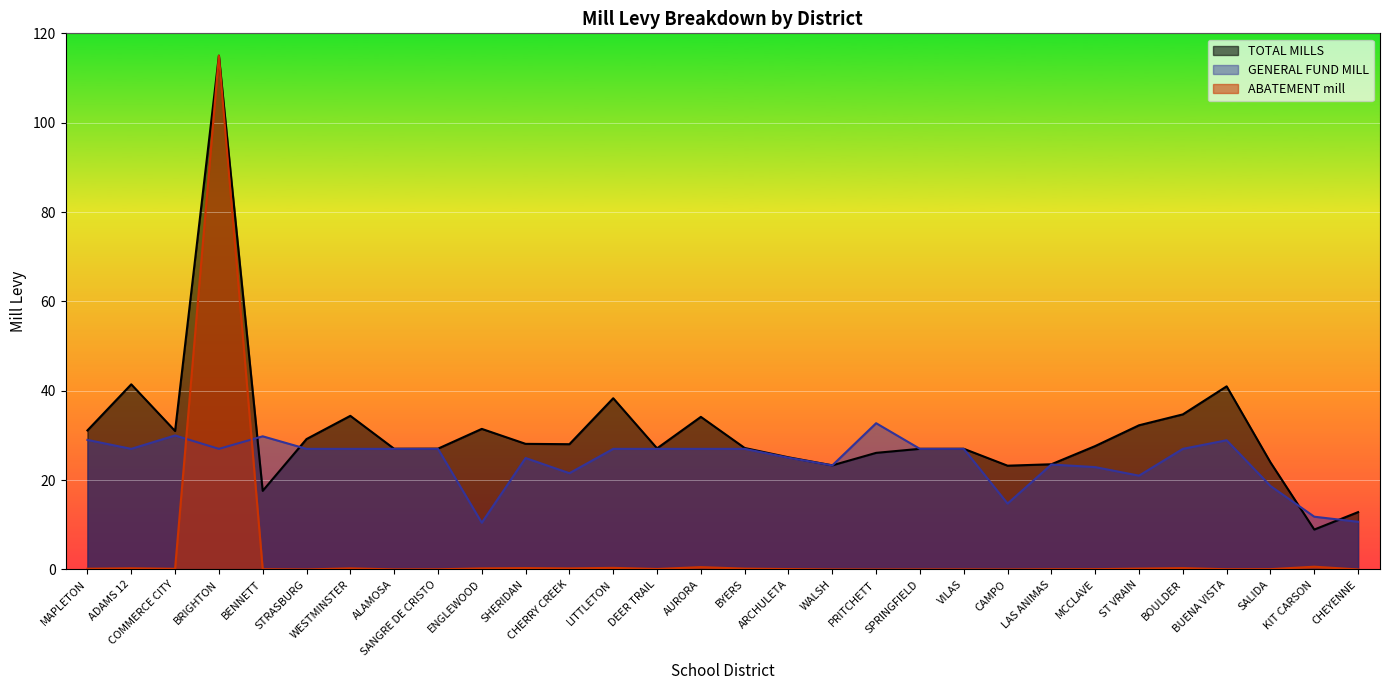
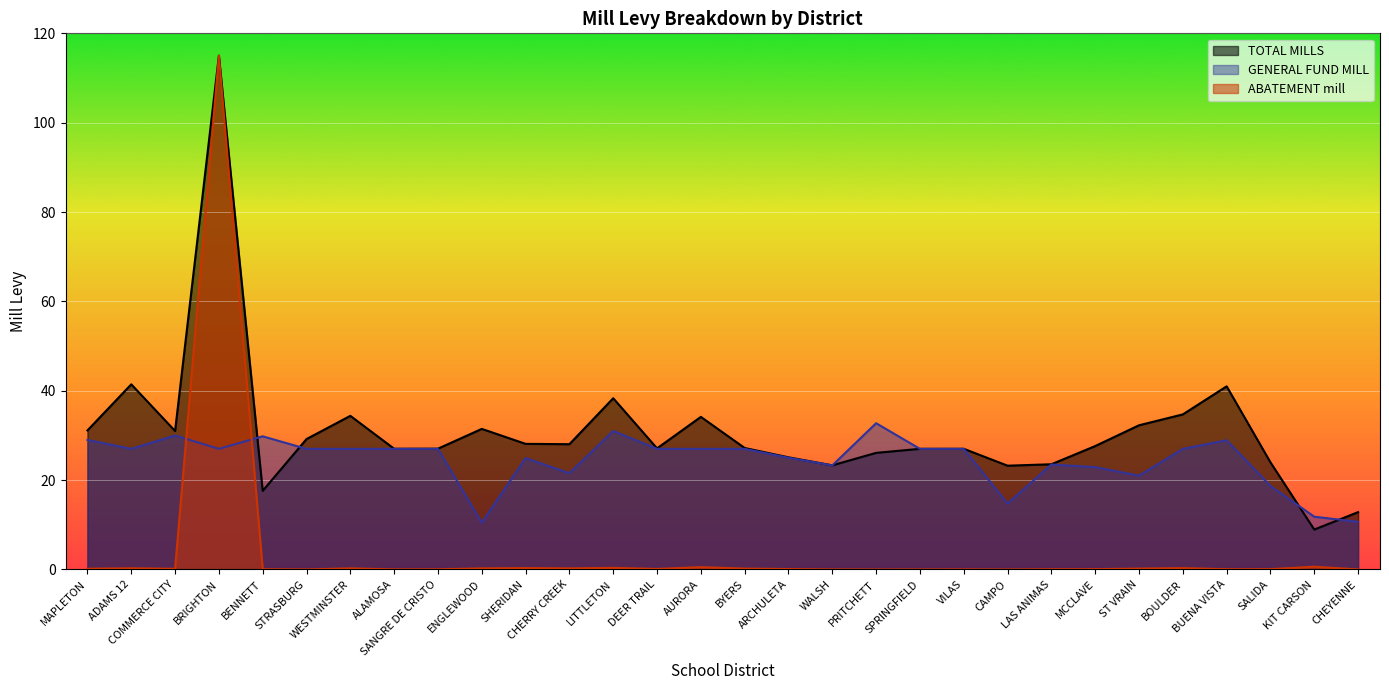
  {
    "TOTAL MILLS": {
      "MAPLETON": 31,
      "ADAMS 12": 41,
      "COMMERCE CITY": 31,
      "BENNETT": 18,
      "STRASBURG": 29,
      "WESTMINSTER": 34,
      "ENGLEWOOD": 31,
      "SHERIDAN": 28,
      "CHERRY CREEK": 28,
      "LITTLETON": 38,
      "AURORA": 34,
      "PRITCHETT": 26,
      "CAMPO": 23,
      "MCCLAVE": 28,
      "ST VRAIN": 32,
      "BOULDER": 35,
      "BUENA VISTA": 41,
      "SALIDA": 24,
      "KIT CARSON": 9,
      "CHEYENNE": 13
    },
    "GENERAL FUND MILL": {
      "MAPLETON": 29,
      "ADAMS 12": 27,
      "COMMERCE CITY": 30,
      "BRIGHTON": 27,
      "BENNETT": 30,
      "STRASBURG": 27,
      "WESTMINSTER": 27,
      "ENGLEWOOD": 10,
      "SHERIDAN": 25,
      "CHERRY CREEK": 22,
-     "LITTLETON": 27,
+     "LITTLETON": 31,
      "AURORA": 27,
      "PRITCHETT": 33,
      "CAMPO": 15,
      "MCCLAVE": 23,
      "ST VRAIN": 21,
      "BOULDER": 27,
      "BUENA VISTA": 29,
      "SALIDA": 19,
      "KIT CARSON": 12,
      "CHEYENNE": 11
    },
    "ABATEMENT mill": {
      "MAPLETON": 0,
      "ADAMS 12": 0,
      "COMMERCE CITY": 0,
      "BENNETT": 0,
      "STRASBURG": 0,
      "WESTMINSTER": 0,
      "ALAMOSA": 0,
      "SANGRE DE CRISTO": 0,
      "ENGLEWOOD": 0,
      "SHERIDAN": 0,
      "CHERRY CREEK": 0,
      "LITTLETON": 0,
      "DEER TRAIL": 0,
      "AURORA": 1,
      "BYERS": 0,
      "ARCHULETA": 0,
      "WALSH": 0,
      "PRITCHETT": 0,
      "SPRINGFIELD": 0,
      "VILAS": 0,
      "CAMPO": 0,
      "LAS ANIMAS": 0,
      "MCCLAVE": 0,
      "ST VRAIN": 0,
      "BOULDER": 0,
      "BUENA VISTA": 0,
      "SALIDA": 0,
      "KIT CARSON": 1,
      "CHEYENNE": 0
    }
  }
